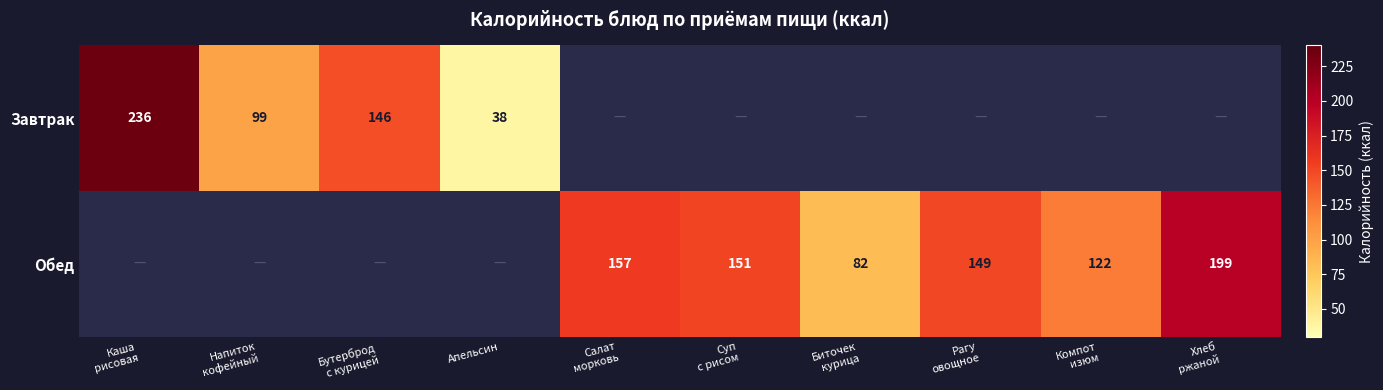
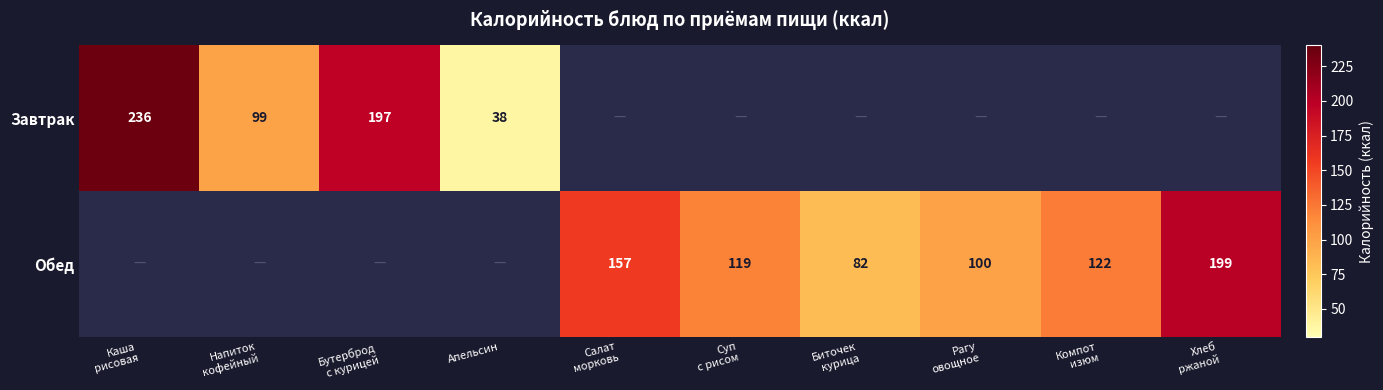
  {
    "Завтрак": {
      "Каша рисовая": 236,
      "Напиток кофейный": 99,
-     "Бутерброд с курицей": 146,
+     "Бутерброд с курицей": 197,
      "Апельсин": 38
    },
    "Обед": {
      "Салат морковь": 157,
-     "Суп с рисом": 151,
+     "Суп с рисом": 119,
      "Биточек курица": 82,
-     "Рагу овощное": 149,
+     "Рагу овощное": 100,
      "Компот изюм": 122,
      "Хлеб ржаной": 199
    }
  }
